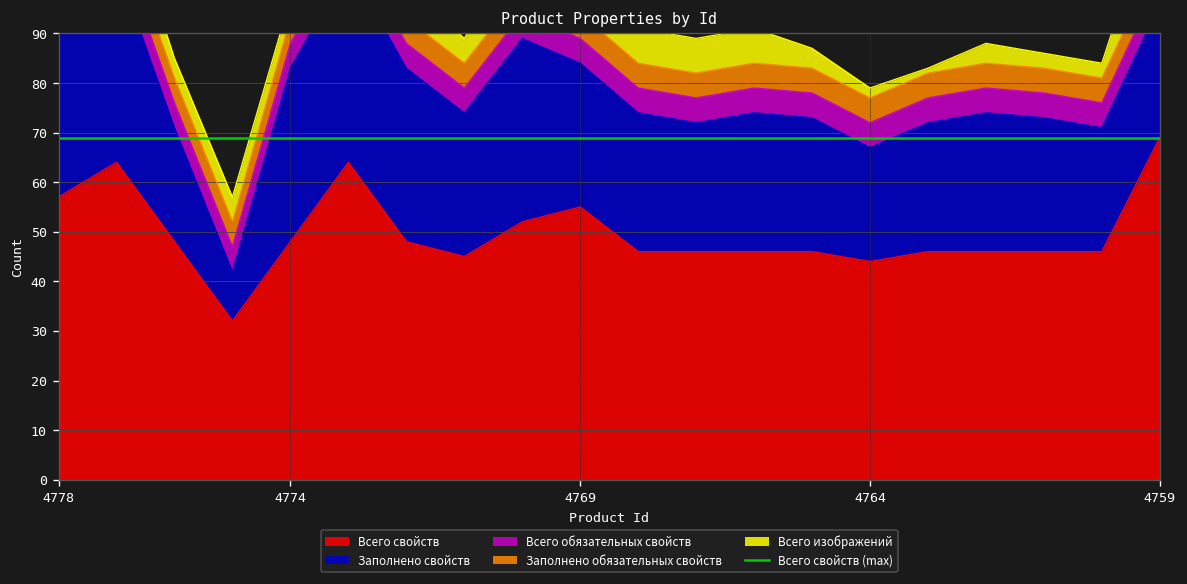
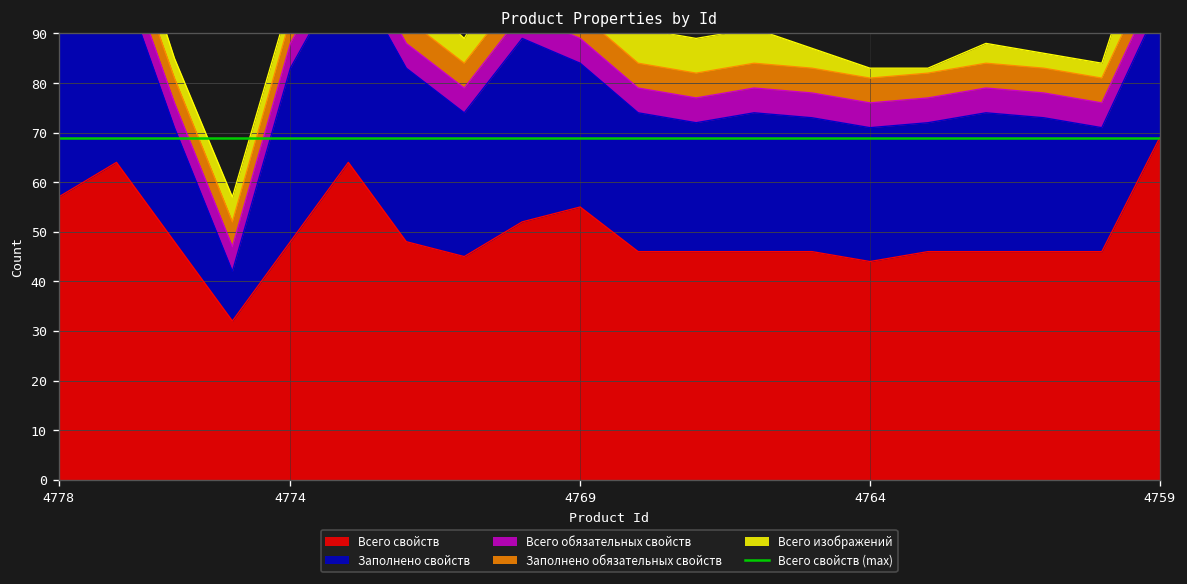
  {
    "Всего свойств": {
      "4778": 57,
      "4774": 48,
      "4769": 55,
      "4764": 44
    },
    "Заполнено свойств": {
      "4774": 35,
      "4769": 29,
-     "4764": 23
+     "4764": 27
    },
    "Всего обязательных свойств": {
      "4774": 5,
      "4769": 5,
      "4764": 5
    },
    "Заполнено обязательных свойств": {
      "4764": 5
    },
    "Всего изображений": {
      "4764": 2
    },
    "Всего свойств (max)": {
      "4778": 69,
      "4774": 69,
      "4769": 69,
      "4764": 69
    }
  }
